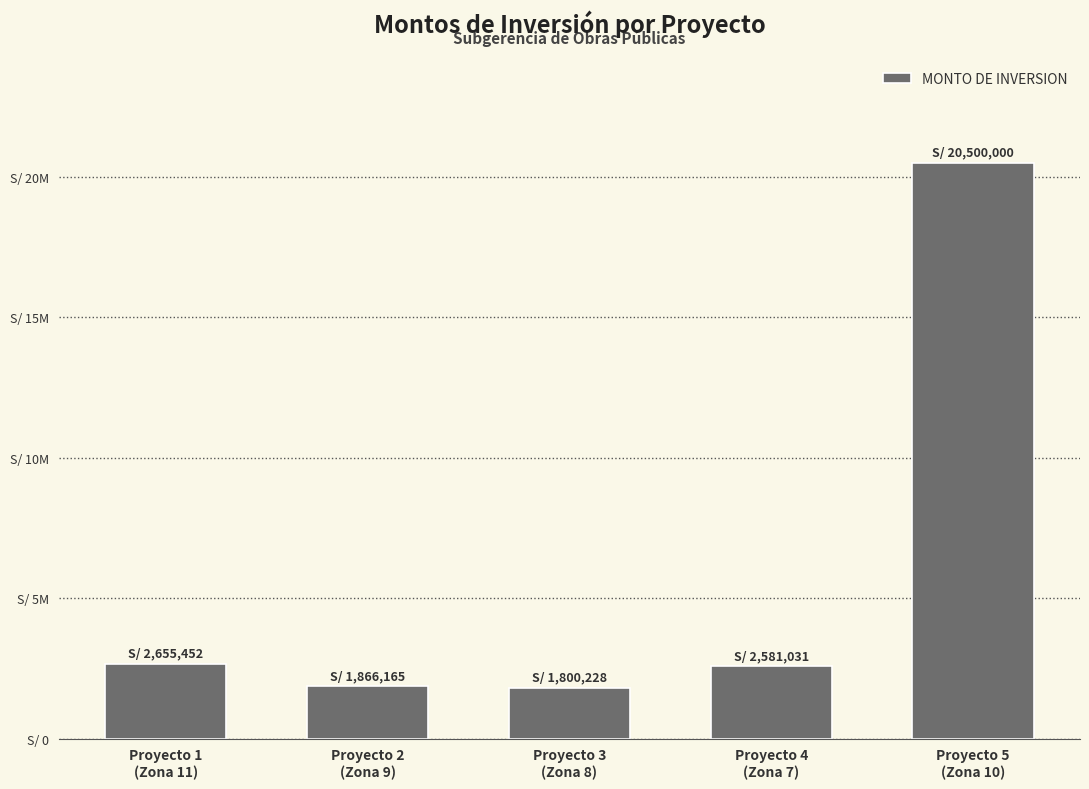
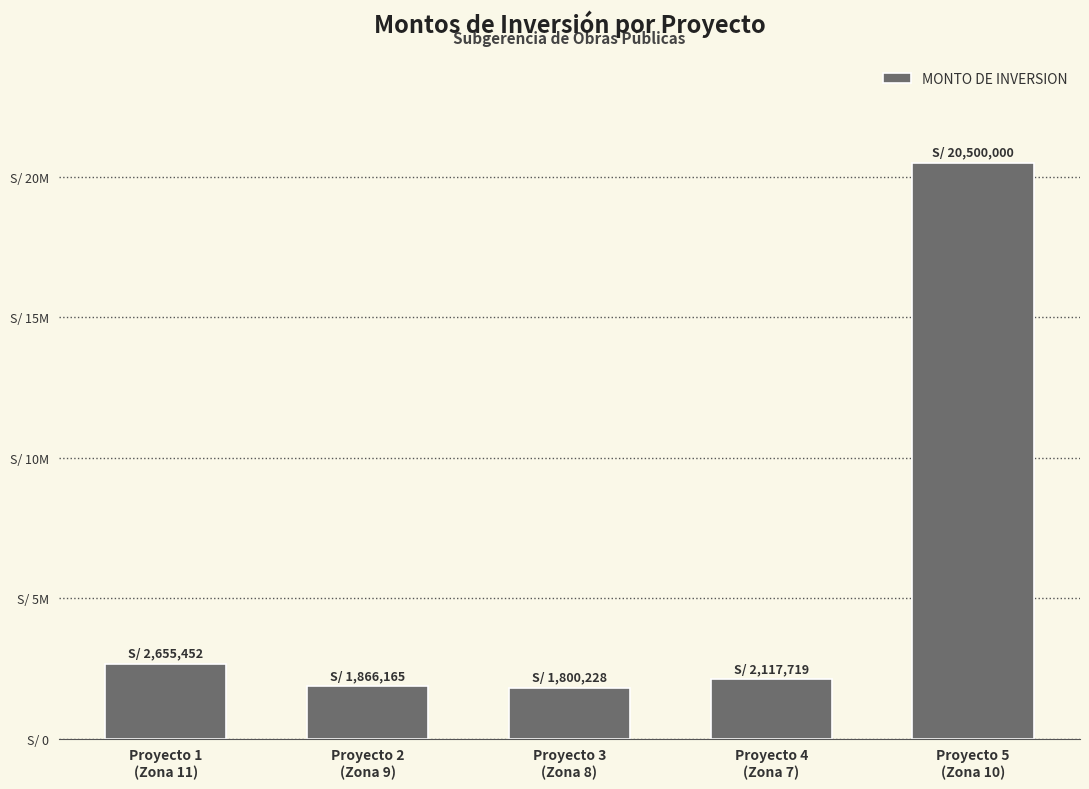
  {
    "Proyecto 1 (Zona 11)": "2,655,452",
    "Proyecto 2 (Zona 9)": "1,866,165",
    "Proyecto 3 (Zona 8)": "1,800,228",
-   "Proyecto 4 (Zona 7)": "2,581,031",
+   "Proyecto 4 (Zona 7)": "2,117,719",
    "Proyecto 5 (Zona 10)": "20,500,000"
  }
